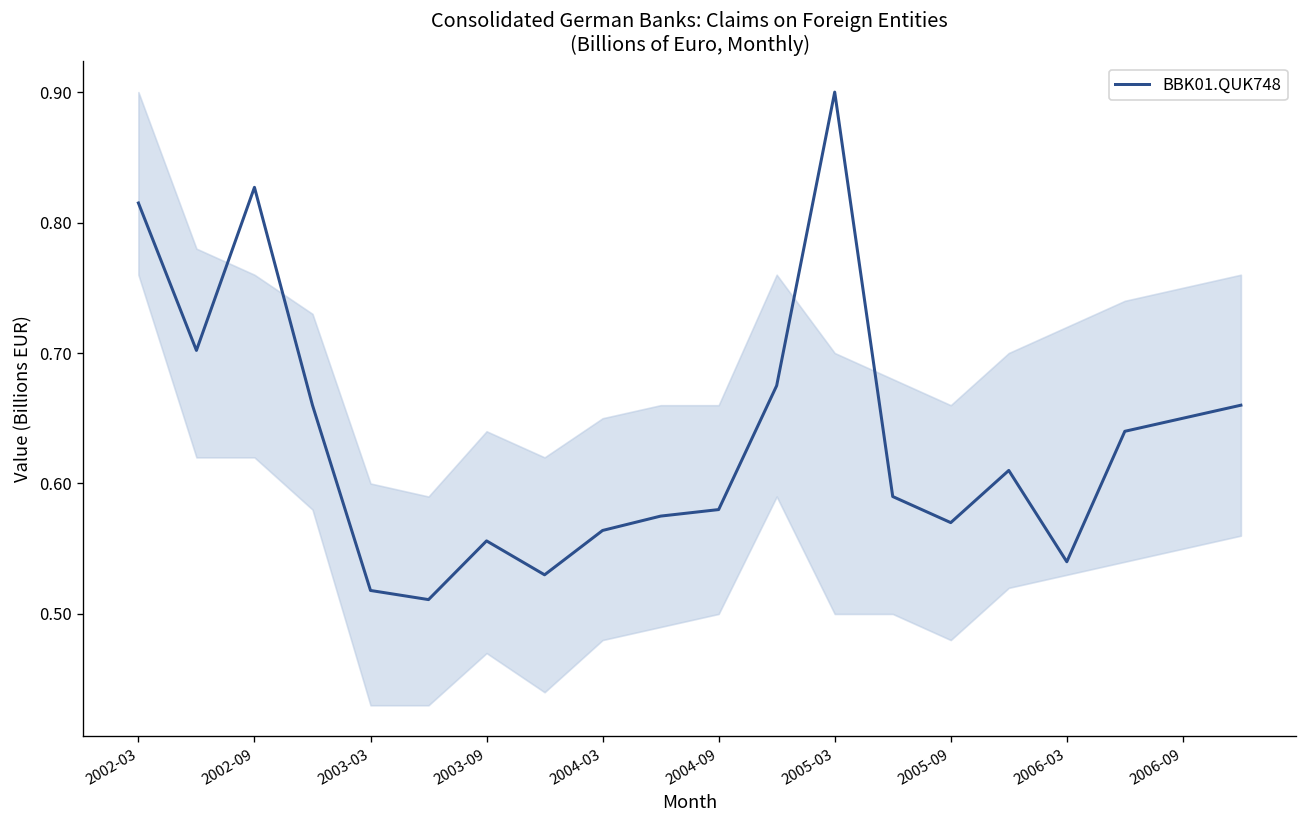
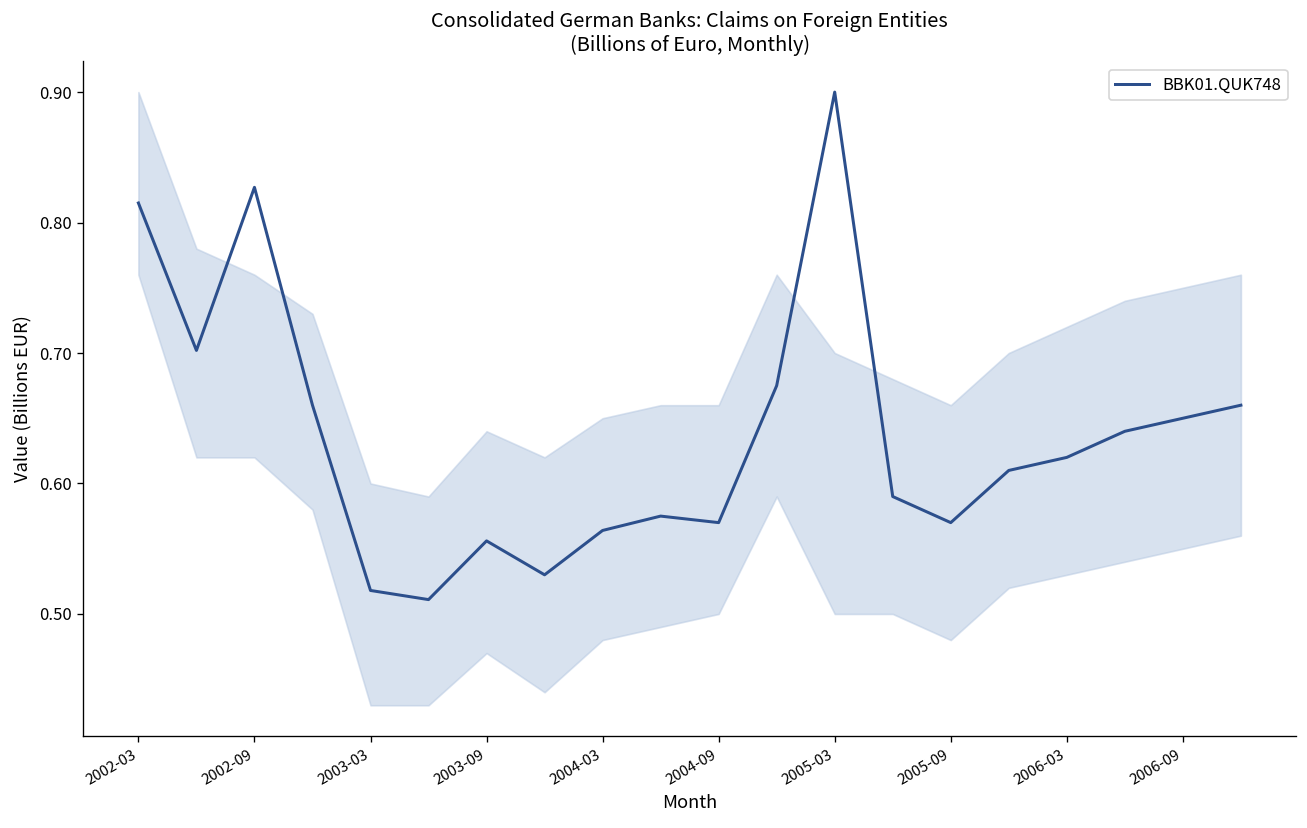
  {
    "BBK01.QUK748": {
      "2002-03": 0.815,
      "2002-09": 0.827,
      "2003-03": 0.52,
      "2003-09": 0.556,
      "2004-03": 0.564,
-     "2004-09": 0.58,
+     "2004-09": 0.57,
      "2005-03": 0.90,
      "2005-09": 0.57,
-     "2006-03": 0.54,
+     "2006-03": 0.62,
      "2006-09": 0.65
    }
  }
